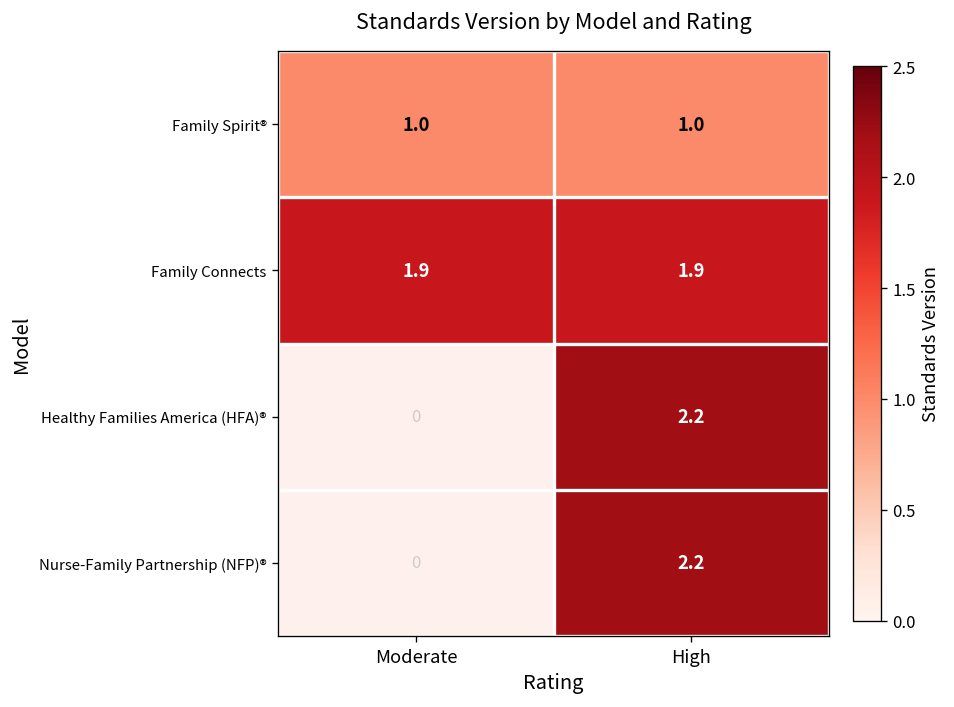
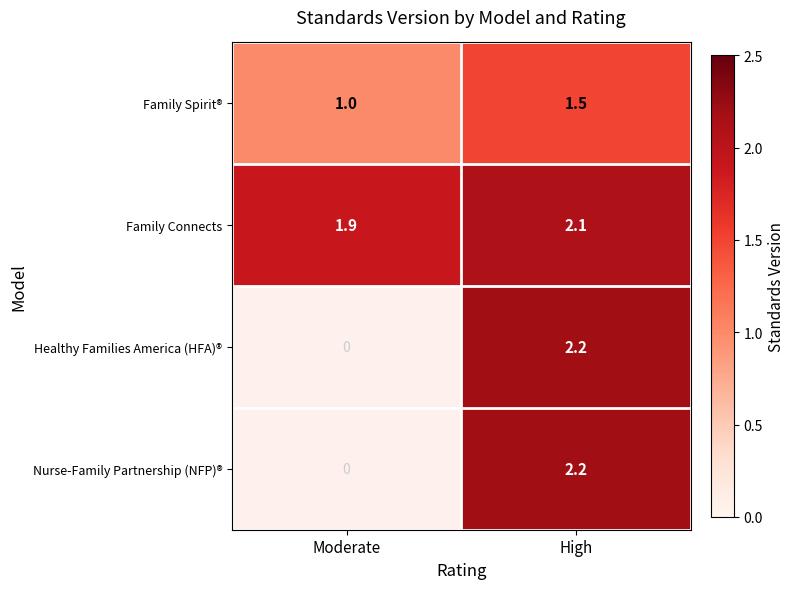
  {
    "Family Spirit®": {
      "Moderate": 1.0,
-     "High": 1.0
+     "High": 1.5
    },
    "Family Connects": {
      "Moderate": 1.9,
-     "High": 1.9
+     "High": 2.1
    },
    "Healthy Families America (HFA)®": {
      "High": 2.2
    },
    "Nurse-Family Partnership (NFP)®": {
      "High": 2.2
    }
  }
